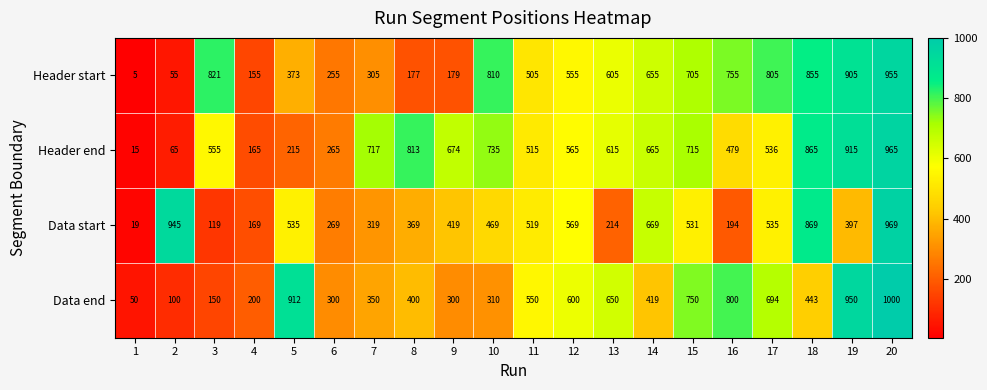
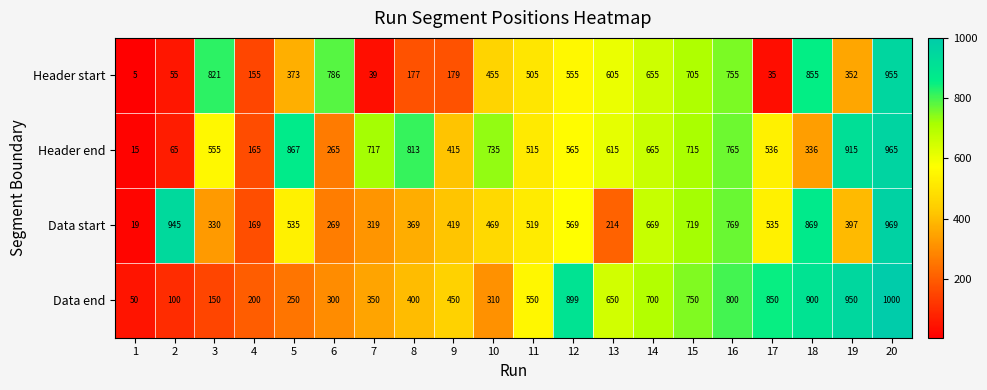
  {
    "Header start": {
      "1": 5,
      "2": 55,
      "3": 821,
      "4": 155,
      "5": 373,
-     "6": 255,
-     "7": 305,
+     "6": 786,
+     "7": 39,
      "8": 177,
      "9": 179,
-     "10": 810,
+     "10": 455,
      "11": 505,
      "12": 555,
      "13": 605,
      "14": 655,
      "15": 705,
      "16": 755,
-     "17": 805,
+     "17": 35,
      "18": 855,
-     "19": 905,
+     "19": 352,
      "20": 955
    },
    "Header end": {
      "1": 15,
      "2": 65,
      "3": 555,
      "4": 165,
-     "5": 215,
+     "5": 867,
      "6": 265,
      "7": 717,
      "8": 813,
-     "9": 674,
+     "9": 415,
      "10": 735,
      "11": 515,
      "12": 565,
      "13": 615,
      "14": 665,
      "15": 715,
-     "16": 479,
+     "16": 765,
      "17": 536,
-     "18": 865,
+     "18": 336,
      "19": 915,
      "20": 965
    },
    "Data start": {
      "1": 19,
      "2": 945,
-     "3": 119,
+     "3": 330,
      "4": 169,
      "5": 535,
      "6": 269,
      "7": 319,
      "8": 369,
      "9": 419,
      "10": 469,
      "11": 519,
      "12": 569,
      "13": 214,
      "14": 669,
-     "15": 531,
-     "16": 194,
+     "15": 719,
+     "16": 769,
      "17": 535,
      "18": 869,
      "19": 397,
      "20": 969
    },
    "Data end": {
      "1": 50,
      "2": 100,
      "3": 150,
      "4": 200,
-     "5": 912,
+     "5": 250,
      "6": 300,
      "7": 350,
      "8": 400,
-     "9": 300,
+     "9": 450,
      "10": 310,
      "11": 550,
-     "12": 600,
+     "12": 899,
      "13": 650,
-     "14": 419,
+     "14": 700,
      "15": 750,
      "16": 800,
-     "17": 694,
-     "18": 443,
+     "17": 850,
+     "18": 900,
      "19": 950,
      "20": 1000
    }
  }
